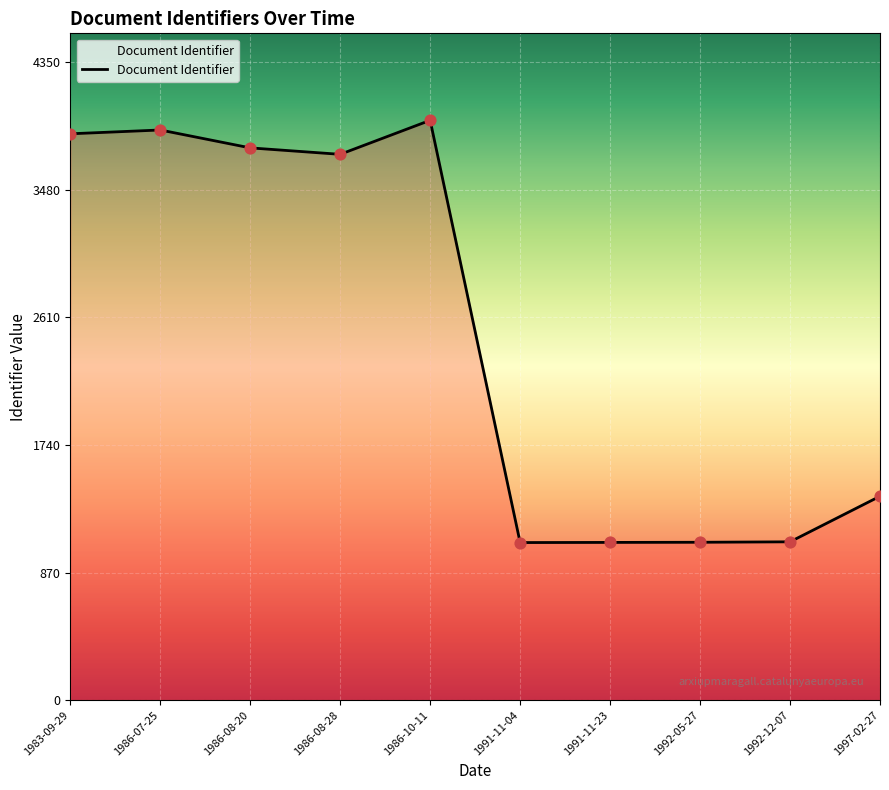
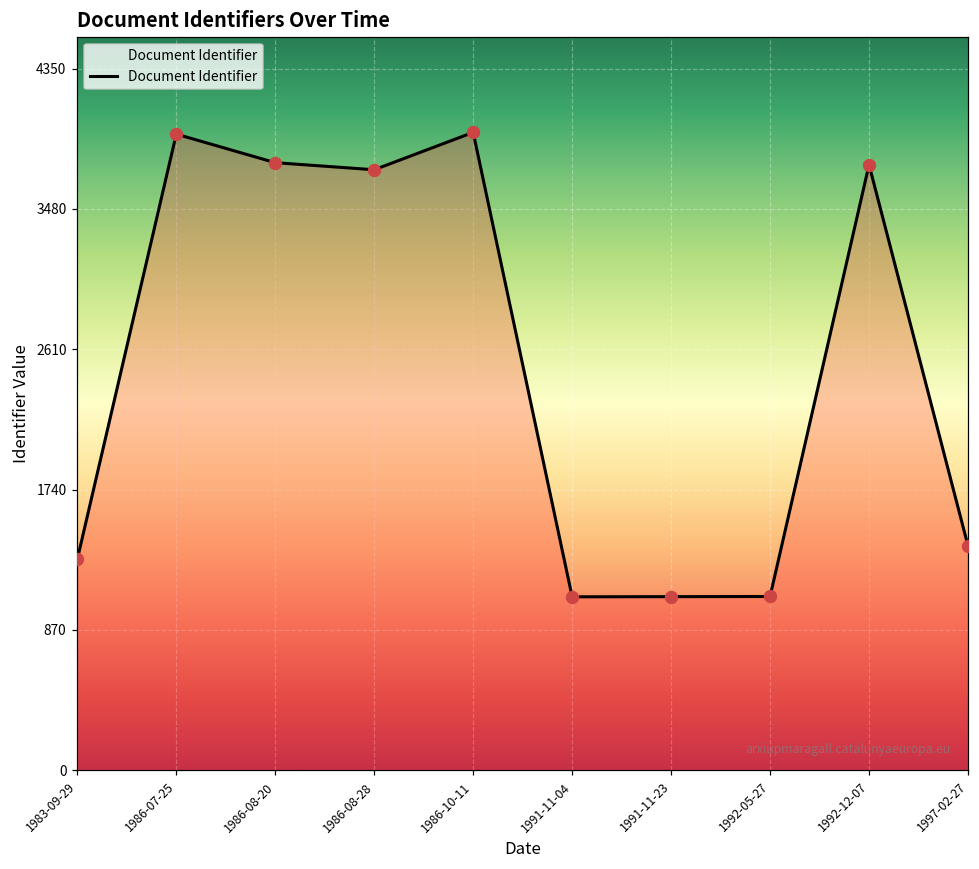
  {
-   "1983-09-29": 3860,
-   "1986-07-25": 3890,
+   "1983-09-29": 1310,
+   "1986-07-25": 3940,
    "1986-08-20": 3770,
    "1986-08-28": 3720,
    "1986-10-11": 3960,
    "1991-11-04": 1080,
    "1991-11-23": 1080,
    "1992-05-27": 1080,
-   "1992-12-07": 1080,
+   "1992-12-07": 3750,
    "1997-02-27": 1390
  }
